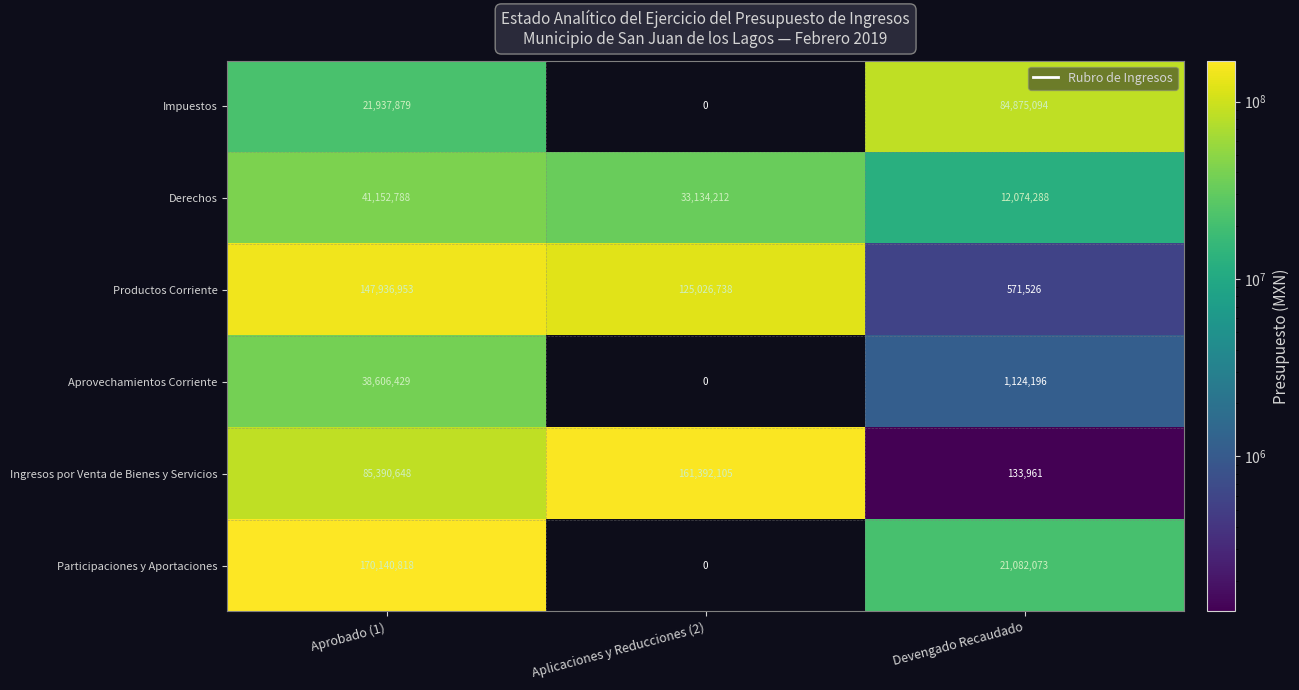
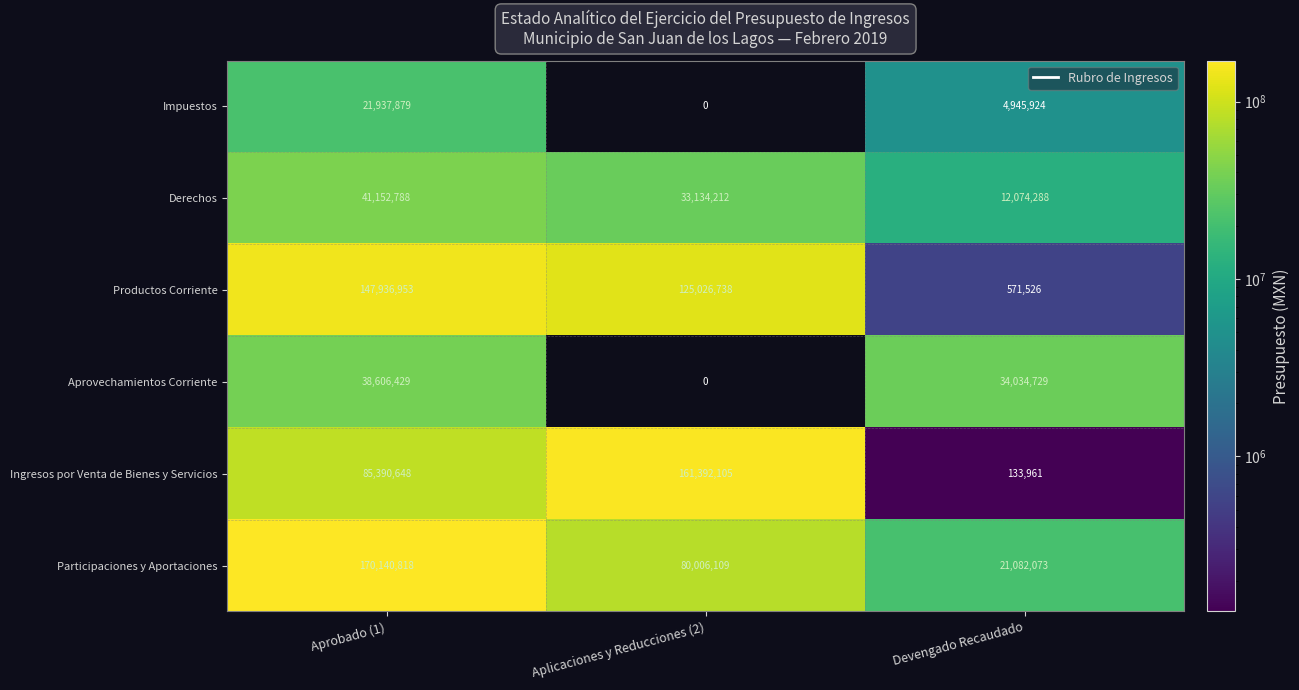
  {
    "Impuestos": {
      "Aprobado (1)": "21,937,879",
      "Aplicaciones y Reducciones (2)": "0",
-     "Devengado Recaudado": "84,875,094"
+     "Devengado Recaudado": "4,945,924"
    },
    "Derechos": {
      "Aprobado (1)": "41,152,788",
      "Aplicaciones y Reducciones (2)": "33,134,212",
      "Devengado Recaudado": "12,074,288"
    },
    "Productos Corriente": {
      "Aprobado (1)": "147,936,953",
      "Aplicaciones y Reducciones (2)": "125,026,738",
      "Devengado Recaudado": "571,526"
    },
    "Aprovechamientos Corriente": {
      "Aprobado (1)": "38,606,429",
      "Aplicaciones y Reducciones (2)": "0",
-     "Devengado Recaudado": "1,124,196"
+     "Devengado Recaudado": "34,034,729"
    },
    "Ingresos por Venta de Bienes y Servicios": {
      "Aprobado (1)": "85,390,648",
      "Aplicaciones y Reducciones (2)": "161,392,105",
      "Devengado Recaudado": "133,961"
    },
    "Participaciones y Aportaciones": {
      "Aprobado (1)": "170,140,818",
-     "Aplicaciones y Reducciones (2)": "0",
+     "Aplicaciones y Reducciones (2)": "80,006,109",
      "Devengado Recaudado": "21,082,073"
    }
  }
